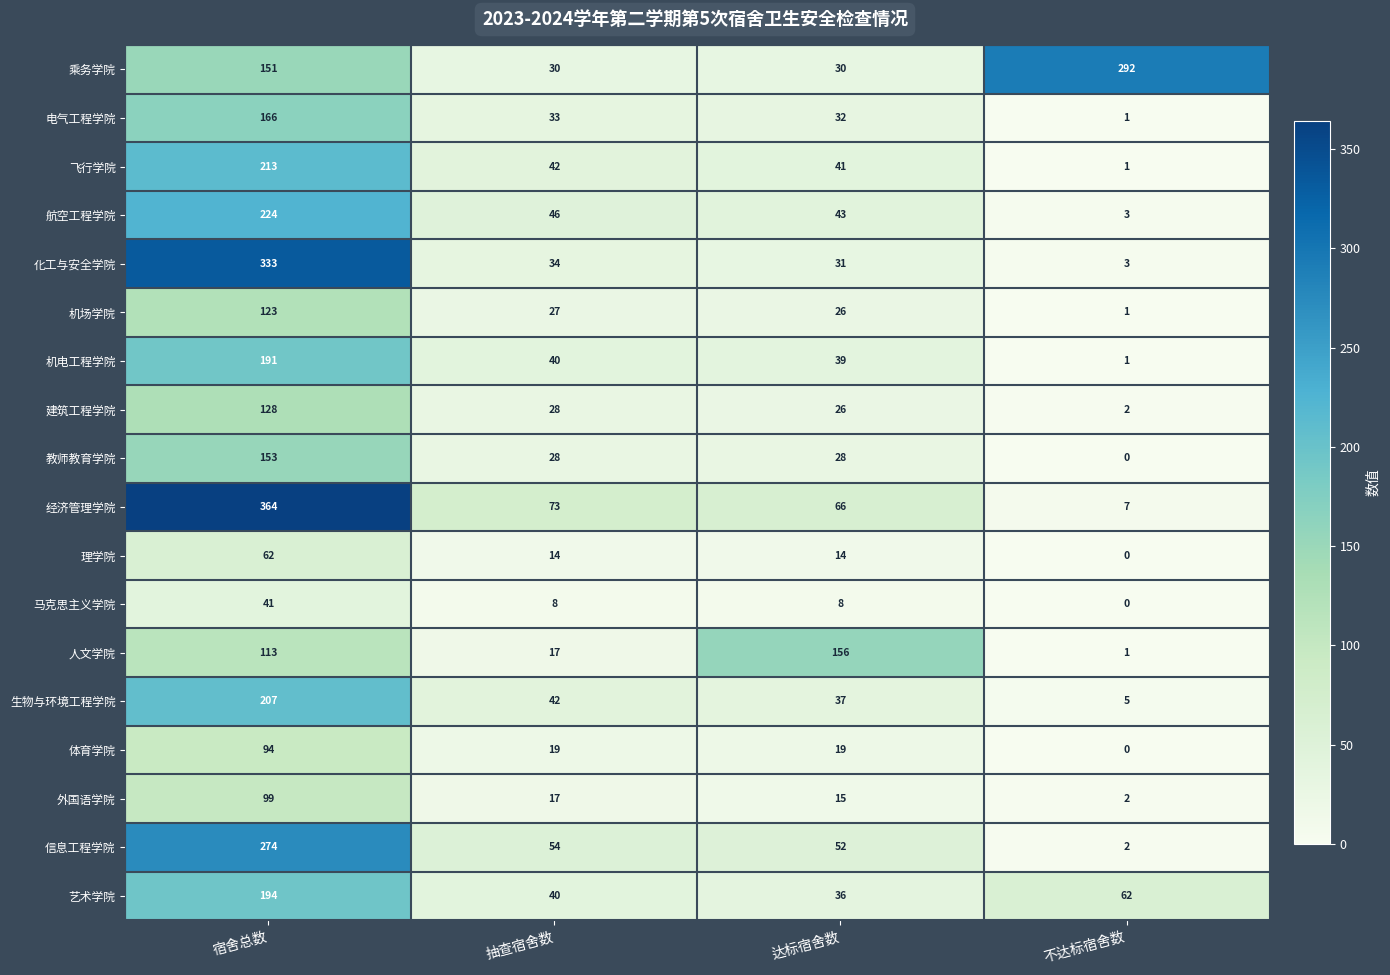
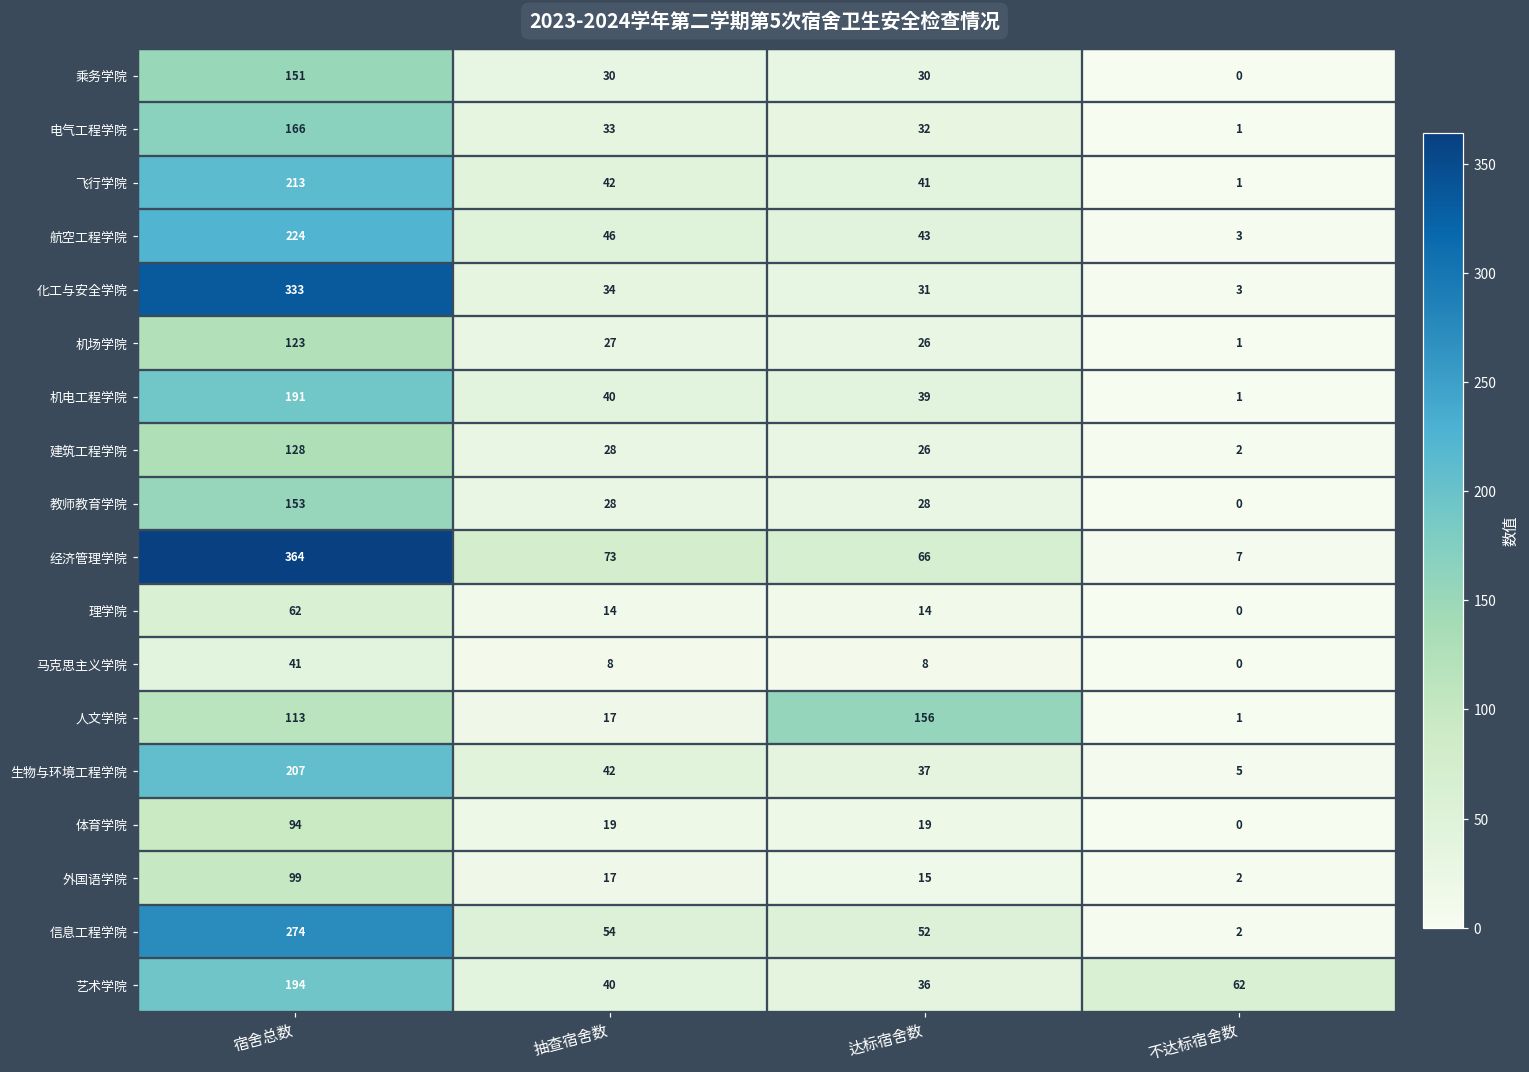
  {
    "乘务学院": {
      "宿舍总数": 151,
      "抽查宿舍数": 30,
      "达标宿舍数": 30,
-     "不达标宿舍数": 292
+     "不达标宿舍数": 0
    },
    "电气工程学院": {
      "宿舍总数": 166,
      "抽查宿舍数": 33,
      "达标宿舍数": 32,
      "不达标宿舍数": 1
    },
    "飞行学院": {
      "宿舍总数": 213,
      "抽查宿舍数": 42,
      "达标宿舍数": 41,
      "不达标宿舍数": 1
    },
    "航空工程学院": {
      "宿舍总数": 224,
      "抽查宿舍数": 46,
      "达标宿舍数": 43,
      "不达标宿舍数": 3
    },
    "化工与安全学院": {
      "宿舍总数": 333,
      "抽查宿舍数": 34,
      "达标宿舍数": 31,
      "不达标宿舍数": 3
    },
    "机场学院": {
      "宿舍总数": 123,
      "抽查宿舍数": 27,
      "达标宿舍数": 26,
      "不达标宿舍数": 1
    },
    "机电工程学院": {
      "宿舍总数": 191,
      "抽查宿舍数": 40,
      "达标宿舍数": 39,
      "不达标宿舍数": 1
    },
    "建筑工程学院": {
      "宿舍总数": 128,
      "抽查宿舍数": 28,
      "达标宿舍数": 26,
      "不达标宿舍数": 2
    },
    "教师教育学院": {
      "宿舍总数": 153,
      "抽查宿舍数": 28,
      "达标宿舍数": 28,
      "不达标宿舍数": 0
    },
    "经济管理学院": {
      "宿舍总数": 364,
      "抽查宿舍数": 73,
      "达标宿舍数": 66,
      "不达标宿舍数": 7
    },
    "理学院": {
      "宿舍总数": 62,
      "抽查宿舍数": 14,
      "达标宿舍数": 14,
      "不达标宿舍数": 0
    },
    "马克思主义学院": {
      "宿舍总数": 41,
      "抽查宿舍数": 8,
      "达标宿舍数": 8,
      "不达标宿舍数": 0
    },
    "人文学院": {
      "宿舍总数": 113,
      "抽查宿舍数": 17,
      "达标宿舍数": 156,
      "不达标宿舍数": 1
    },
    "生物与环境工程学院": {
      "宿舍总数": 207,
      "抽查宿舍数": 42,
      "达标宿舍数": 37,
      "不达标宿舍数": 5
    },
    "体育学院": {
      "宿舍总数": 94,
      "抽查宿舍数": 19,
      "达标宿舍数": 19,
      "不达标宿舍数": 0
    },
    "外国语学院": {
      "宿舍总数": 99,
      "抽查宿舍数": 17,
      "达标宿舍数": 15,
      "不达标宿舍数": 2
    },
    "信息工程学院": {
      "宿舍总数": 274,
      "抽查宿舍数": 54,
      "达标宿舍数": 52,
      "不达标宿舍数": 2
    },
    "艺术学院": {
      "宿舍总数": 194,
      "抽查宿舍数": 40,
      "达标宿舍数": 36,
      "不达标宿舍数": 62
    }
  }
